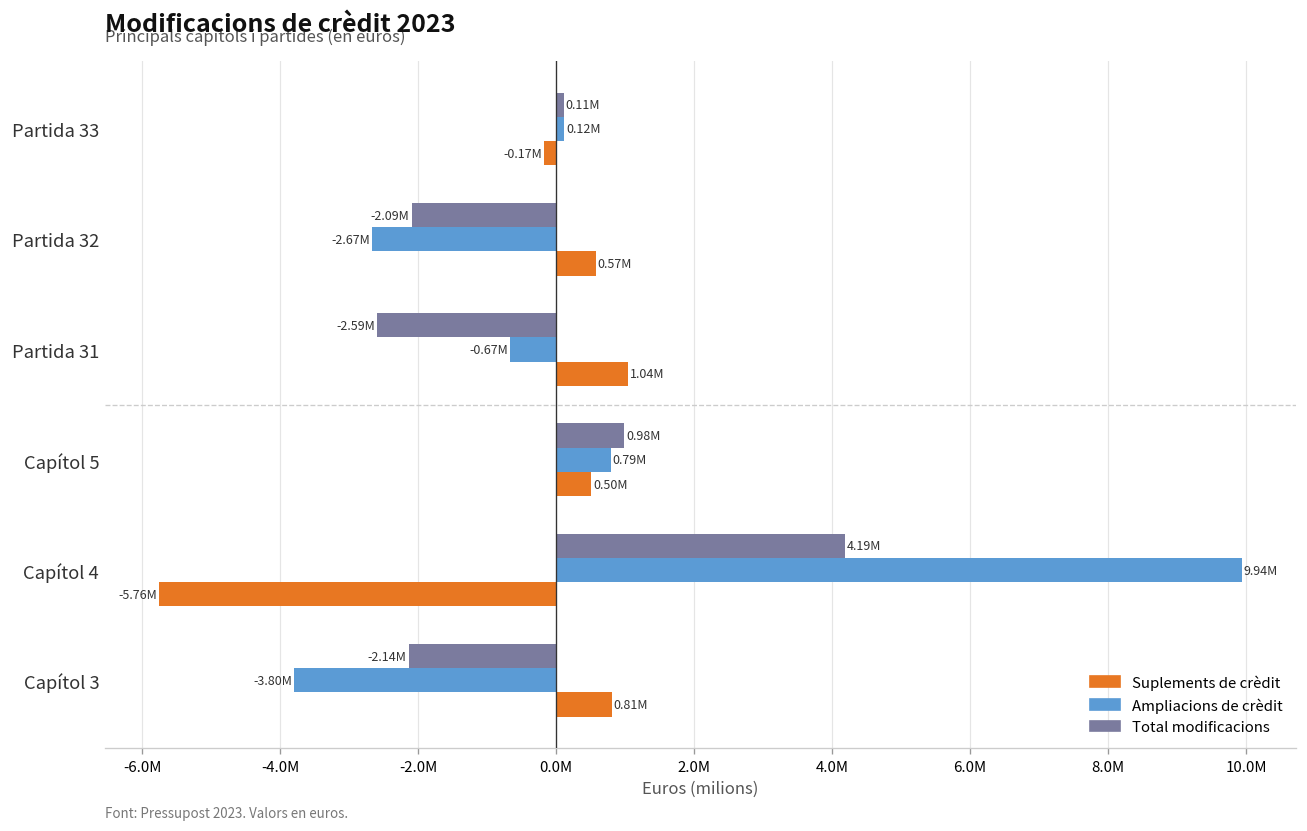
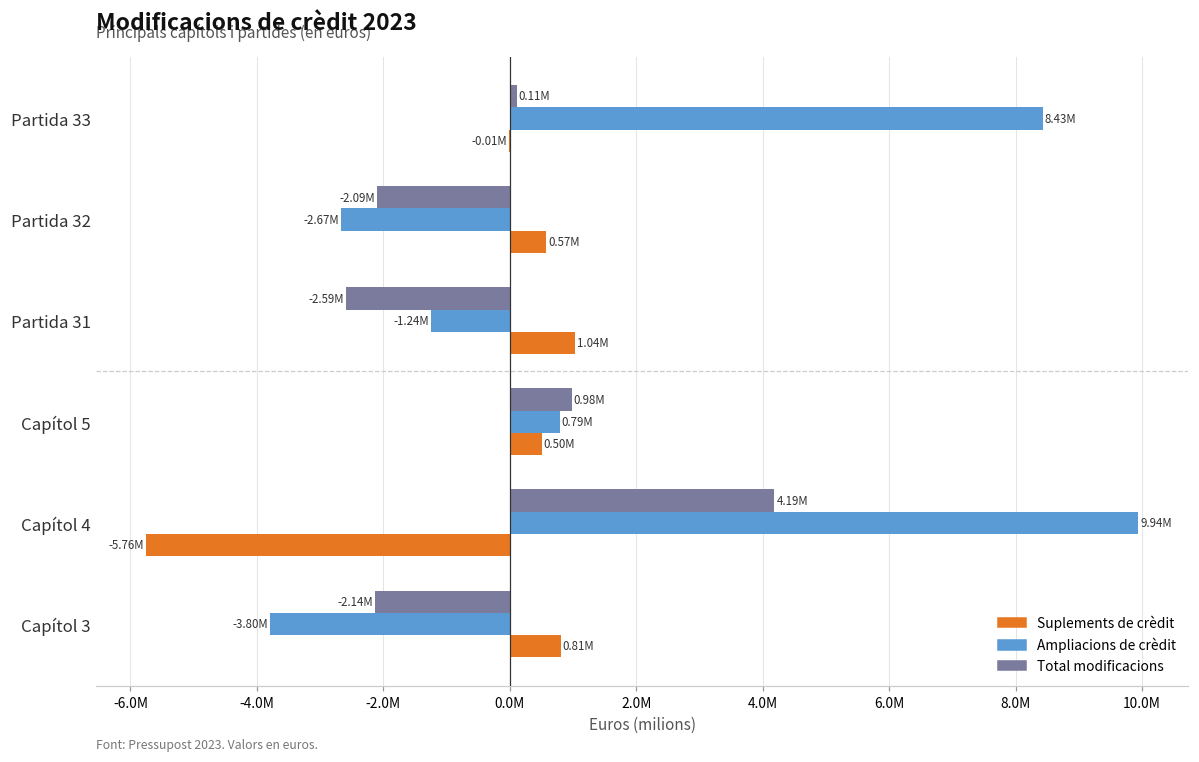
  {
    "Suplements de crèdit": {
-     "Partida 33": "-0.17M",
+     "Partida 33": "-0.01M",
      "Partida 32": "0.57M",
      "Partida 31": "1.04M",
      "Capítol 5": "0.50M",
      "Capítol 4": "-5.76M",
      "Capítol 3": "0.81M"
    },
    "Ampliacions de crèdit": {
-     "Partida 33": "0.12M",
+     "Partida 33": "8.43M",
      "Partida 32": "-2.67M",
-     "Partida 31": "-0.67M",
+     "Partida 31": "-1.24M",
      "Capítol 5": "0.79M",
      "Capítol 4": "9.94M",
      "Capítol 3": "-3.80M"
    },
    "Total modificacions": {
      "Partida 33": "0.11M",
      "Partida 32": "-2.09M",
      "Partida 31": "-2.59M",
      "Capítol 5": "0.98M",
      "Capítol 4": "4.19M",
      "Capítol 3": "-2.14M"
    }
  }
